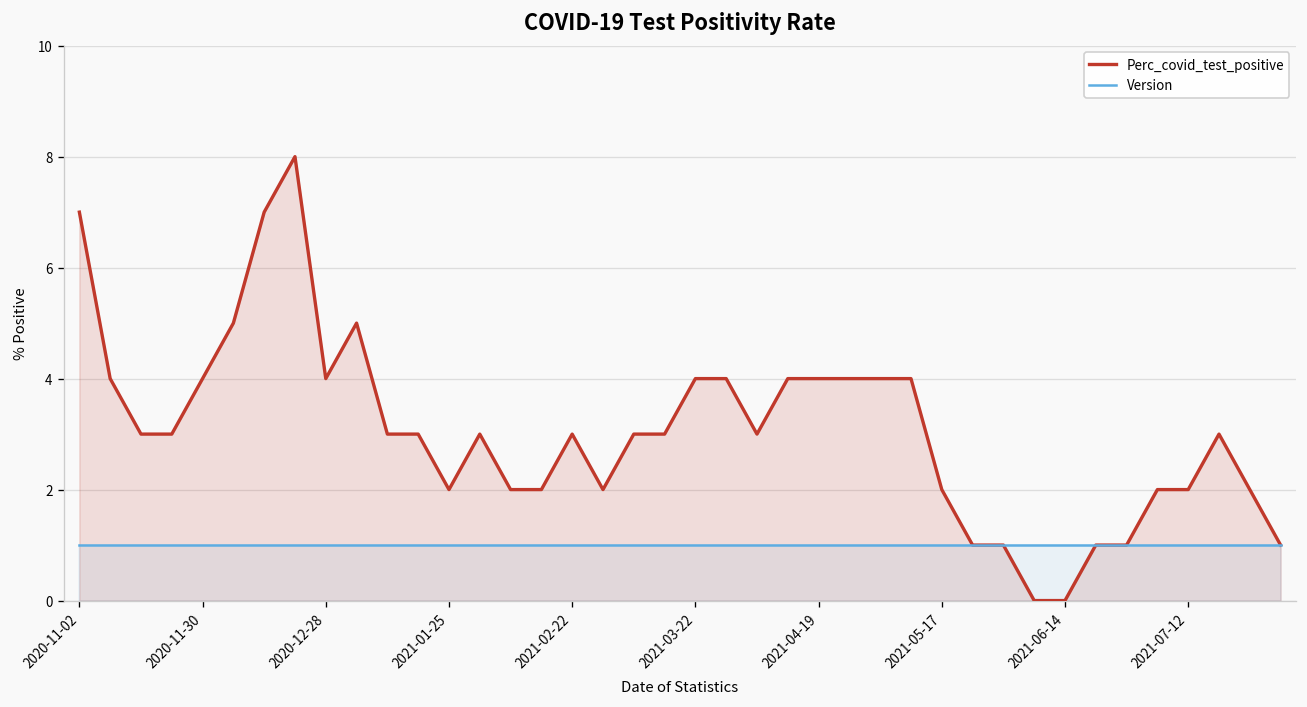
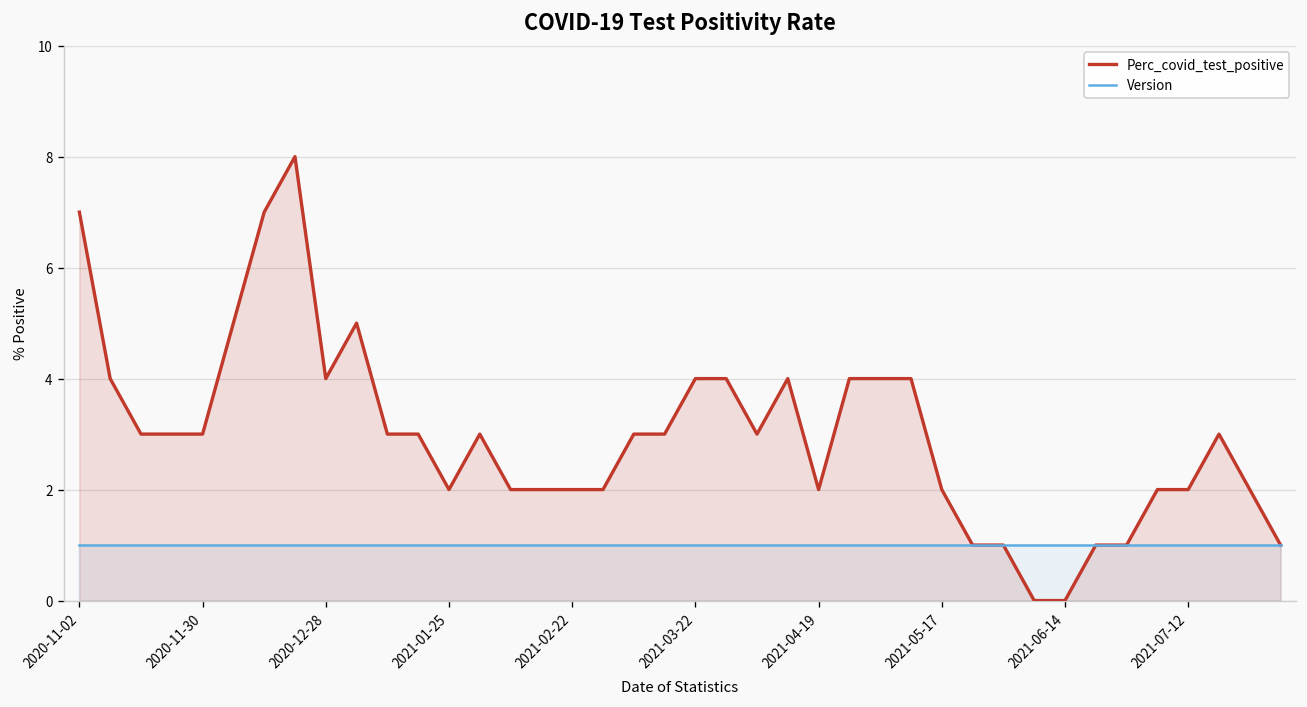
  {
    "Perc_covid_test_positive": {
      "2020-11-02": 7,
-     "2020-11-30": 4,
+     "2020-11-30": 3,
      "2020-12-28": 4,
      "2021-01-25": 2,
-     "2021-02-22": 3,
+     "2021-02-22": 2,
      "2021-03-22": 4,
-     "2021-04-19": 4,
+     "2021-04-19": 2,
      "2021-05-17": 2,
      "2021-06-14": 0,
      "2021-07-12": 2
    },
    "Version": {
      "2020-11-02": 1,
      "2020-11-30": 1,
      "2020-12-28": 1,
      "2021-01-25": 1,
      "2021-02-22": 1,
      "2021-03-22": 1,
      "2021-04-19": 1,
      "2021-05-17": 1,
      "2021-06-14": 1,
      "2021-07-12": 1
    }
  }
